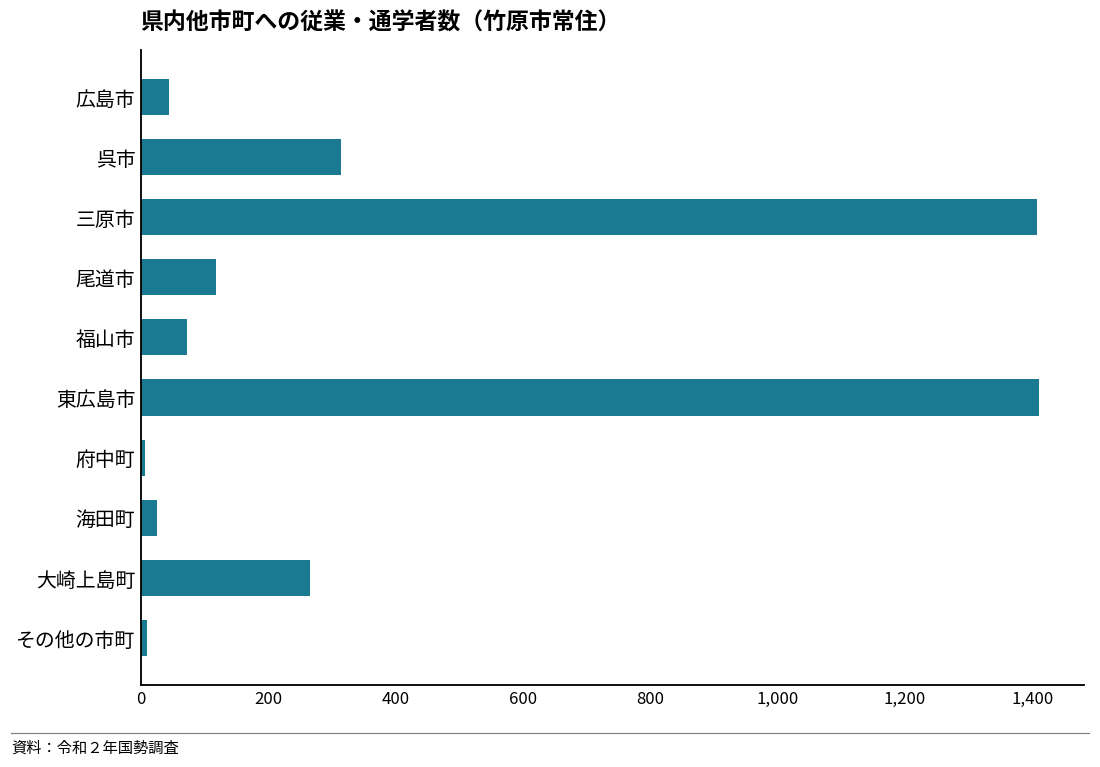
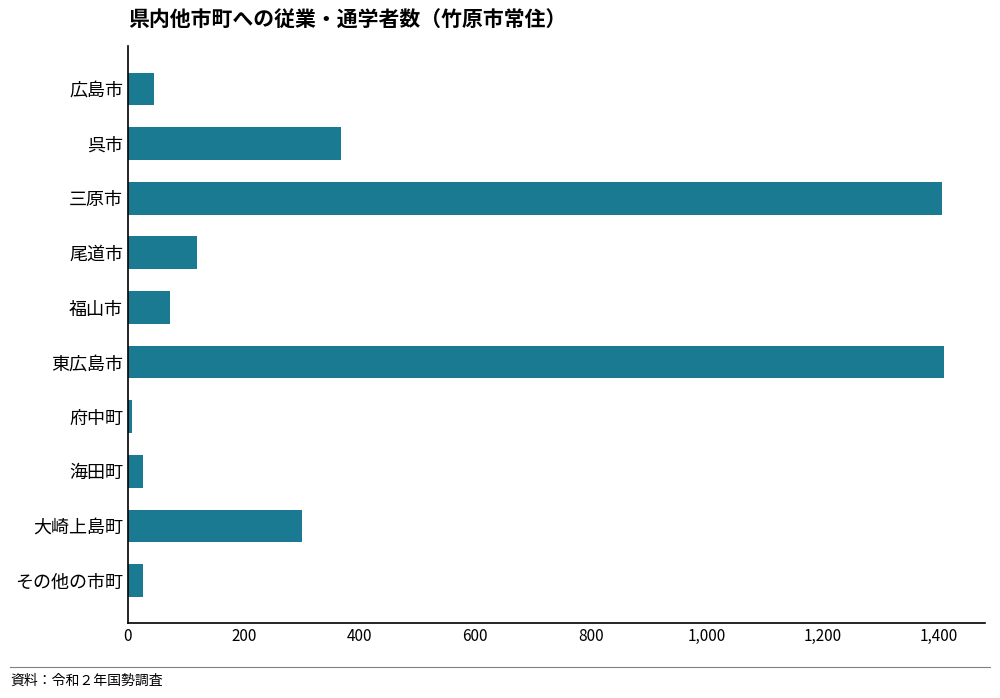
  {
    "広島市": "50",
-   "呉市": "310",
+   "呉市": "370",
    "三原市": "1,410",
    "尾道市": "120",
    "福山市": "70",
    "東広島市": "1,410",
    "府中町": "10",
    "海田町": "30",
-   "大崎上島町": "270",
-   "その他の市町": "10"
+   "大崎上島町": "300",
+   "その他の市町": "30"
  }
